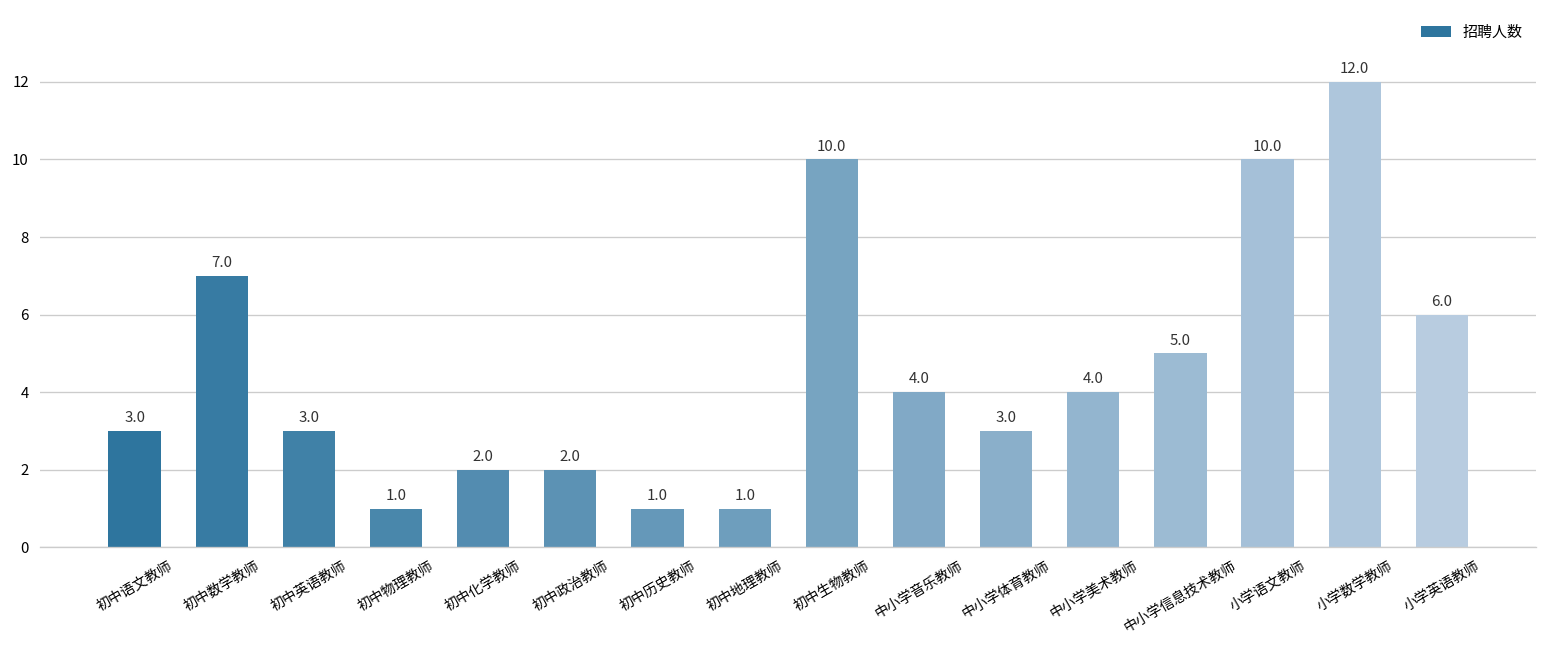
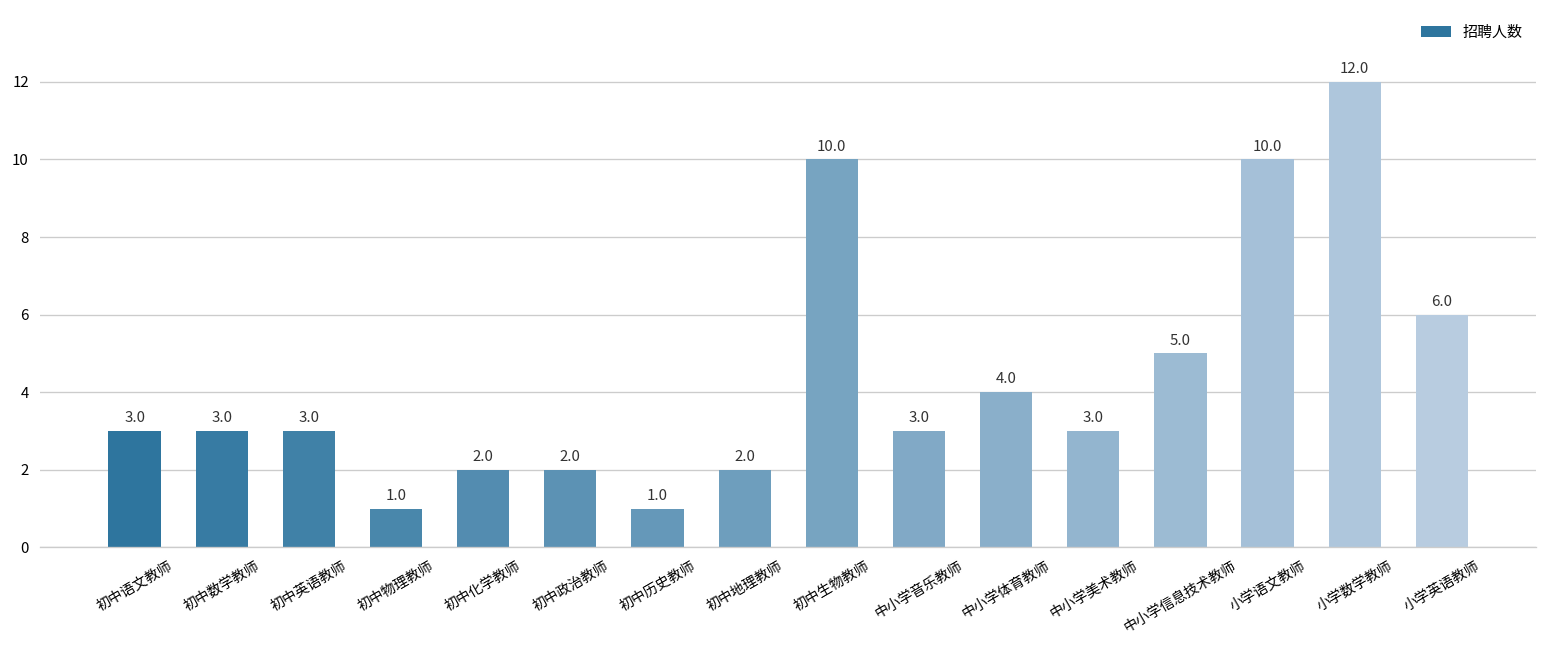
  {
    "初中语文教师": 3.0,
-   "初中数学教师": 7.0,
+   "初中数学教师": 3.0,
    "初中英语教师": 3.0,
    "初中物理教师": 1.0,
    "初中化学教师": 2.0,
    "初中政治教师": 2.0,
    "初中历史教师": 1.0,
-   "初中地理教师": 1.0,
+   "初中地理教师": 2.0,
    "初中生物教师": 10.0,
-   "中小学音乐教师": 4.0,
-   "中小学体育教师": 3.0,
-   "中小学美术教师": 4.0,
+   "中小学音乐教师": 3.0,
+   "中小学体育教师": 4.0,
+   "中小学美术教师": 3.0,
    "中小学信息技术教师": 5.0,
    "小学语文教师": 10.0,
    "小学数学教师": 12.0,
    "小学英语教师": 6.0
  }
